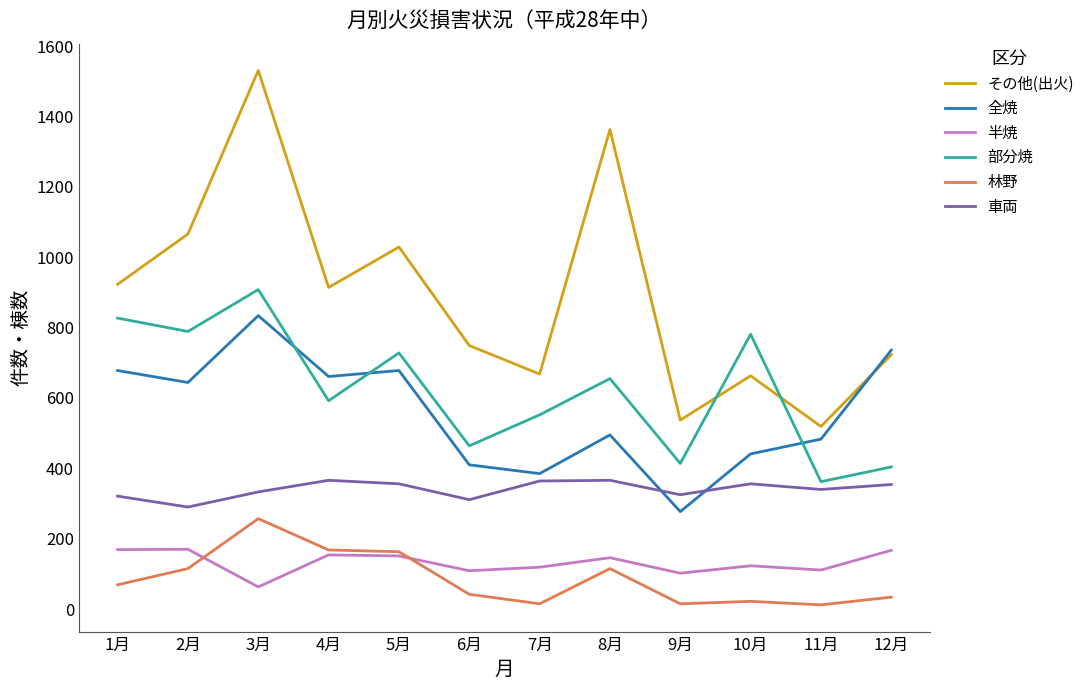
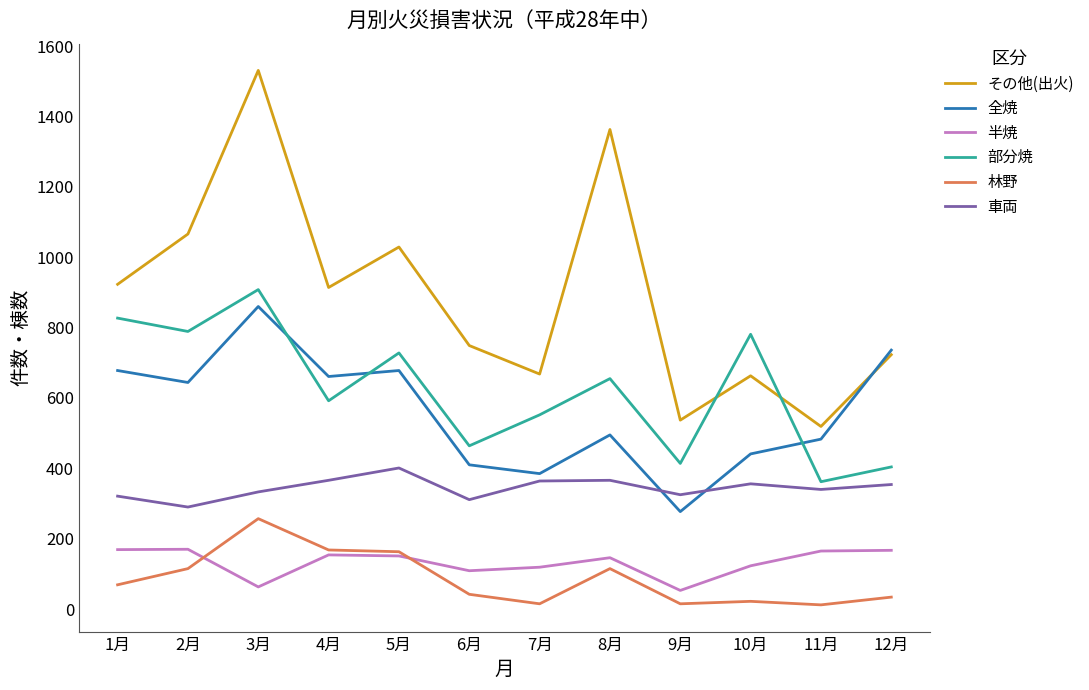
  {
    "その他(出火)": {
      "1月": 920,
      "2月": 1070,
      "3月": 1530,
      "4月": 910,
      "5月": 1030,
      "6月": 750,
      "7月": 670,
      "8月": 1360,
      "9月": 540,
      "10月": 660,
      "11月": 520,
      "12月": 720
    },
    "全焼": {
      "1月": 680,
      "2月": 640,
-     "3月": 830,
+     "3月": 860,
      "4月": 660,
      "5月": 680,
      "6月": 410,
      "7月": 390,
      "8月": 500,
      "9月": 280,
      "10月": 440,
      "11月": 480,
      "12月": 740
    },
    "半焼": {
      "1月": 170,
      "2月": 170,
      "3月": 60,
      "4月": 150,
      "5月": 150,
      "6月": 110,
      "7月": 120,
      "8月": 150,
-     "9月": 100,
+     "9月": 50,
      "10月": 120,
-     "11月": 110,
+     "11月": 170,
      "12月": 170
    },
    "部分焼": {
      "1月": 830,
      "2月": 790,
      "3月": 910,
      "4月": 590,
      "5月": 730,
      "6月": 460,
      "7月": 550,
      "8月": 660,
      "9月": 410,
      "10月": 780,
      "11月": 360,
      "12月": 400
    },
    "林野": {
      "1月": 70,
      "2月": 120,
      "3月": 260,
      "4月": 170,
      "5月": 160,
      "6月": 40,
      "7月": 20,
      "8月": 120,
      "9月": 20,
      "10月": 20,
      "11月": 10,
      "12月": 30
    },
    "車両": {
      "1月": 320,
      "2月": 290,
      "3月": 330,
      "4月": 370,
-     "5月": 360,
+     "5月": 400,
      "6月": 310,
      "7月": 360,
      "8月": 370,
      "9月": 330,
      "10月": 360,
      "11月": 340,
      "12月": 350
    }
  }
